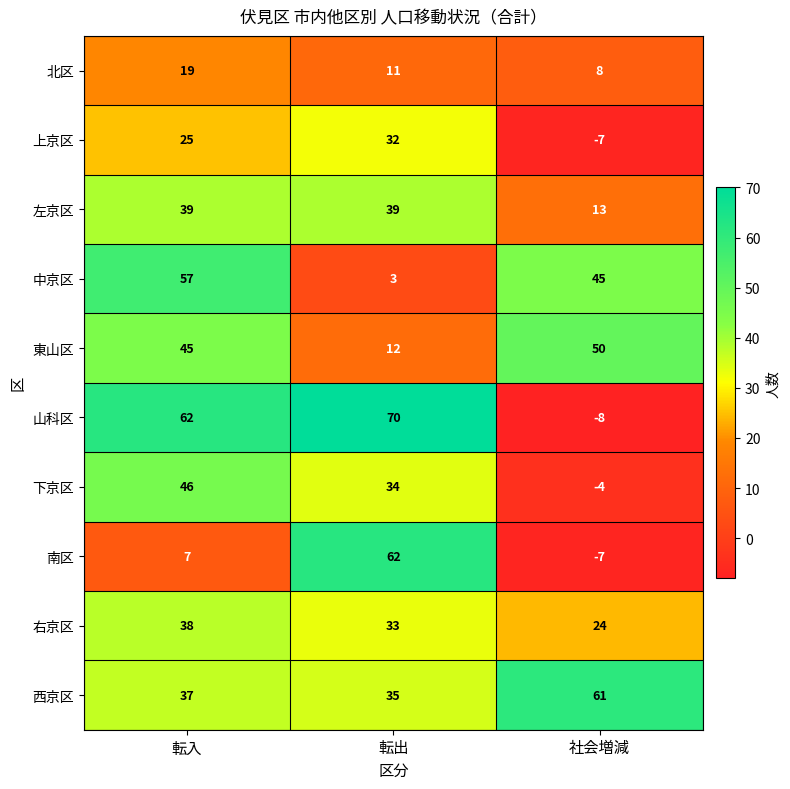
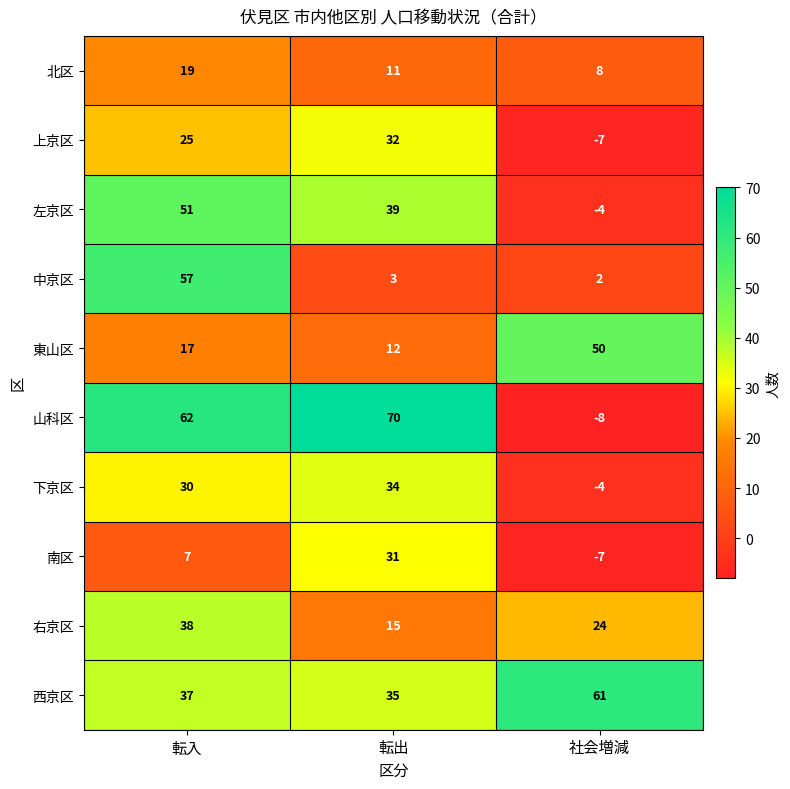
  {
    "北区": {
      "転入": 19,
      "転出": 11,
      "社会増減": 8
    },
    "上京区": {
      "転入": 25,
      "転出": 32,
      "社会増減": -7
    },
    "左京区": {
-     "転入": 39,
+     "転入": 51,
      "転出": 39,
-     "社会増減": 13
+     "社会増減": -4
    },
    "中京区": {
      "転入": 57,
      "転出": 3,
-     "社会増減": 45
+     "社会増減": 2
    },
    "東山区": {
-     "転入": 45,
+     "転入": 17,
      "転出": 12,
      "社会増減": 50
    },
    "山科区": {
      "転入": 62,
      "転出": 70,
      "社会増減": -8
    },
    "下京区": {
-     "転入": 46,
+     "転入": 30,
      "転出": 34,
      "社会増減": -4
    },
    "南区": {
      "転入": 7,
-     "転出": 62,
+     "転出": 31,
      "社会増減": -7
    },
    "右京区": {
      "転入": 38,
-     "転出": 33,
+     "転出": 15,
      "社会増減": 24
    },
    "西京区": {
      "転入": 37,
      "転出": 35,
      "社会増減": 61
    }
  }
